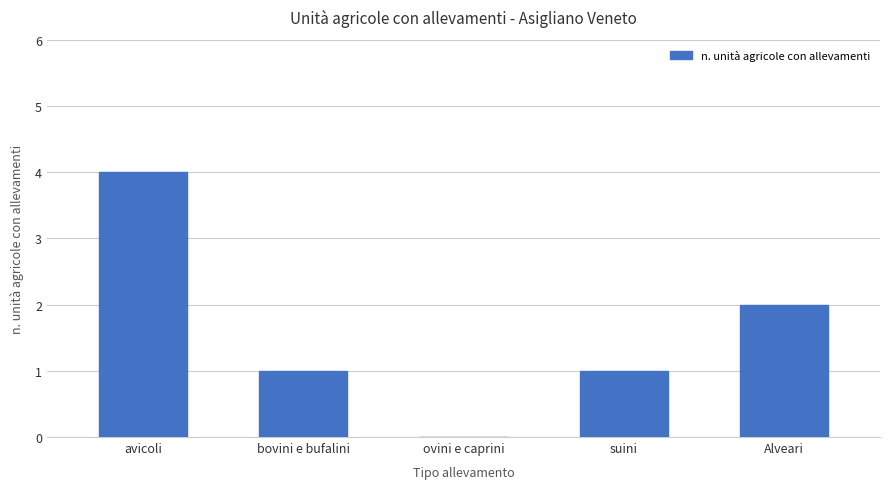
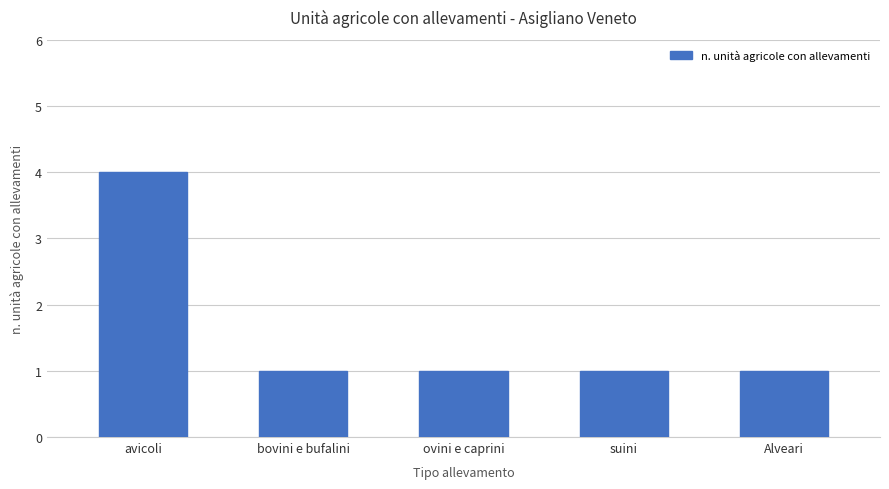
  {
    "avicoli": 4,
    "bovini e bufalini": 1,
-   "ovini e caprini": 0,
+   "ovini e caprini": 1,
    "suini": 1,
-   "Alveari": 2
+   "Alveari": 1
  }
